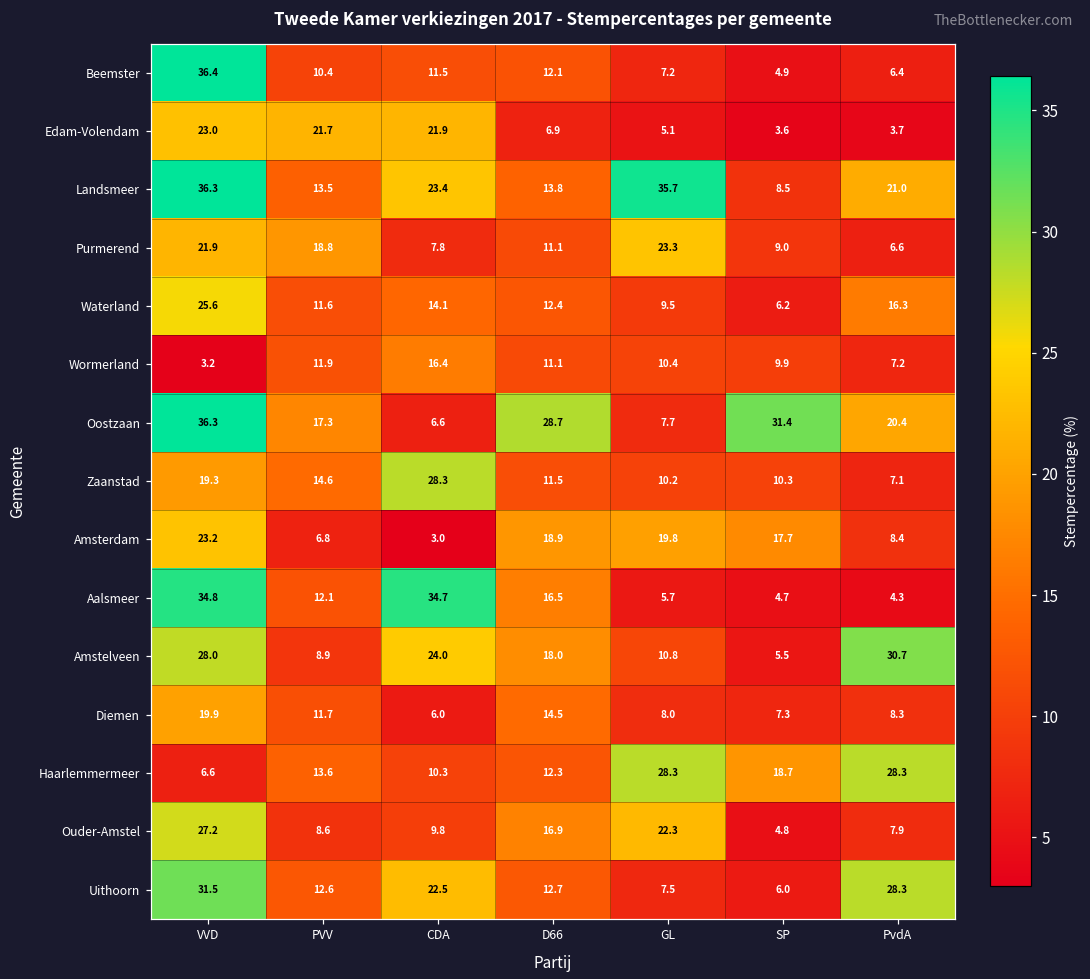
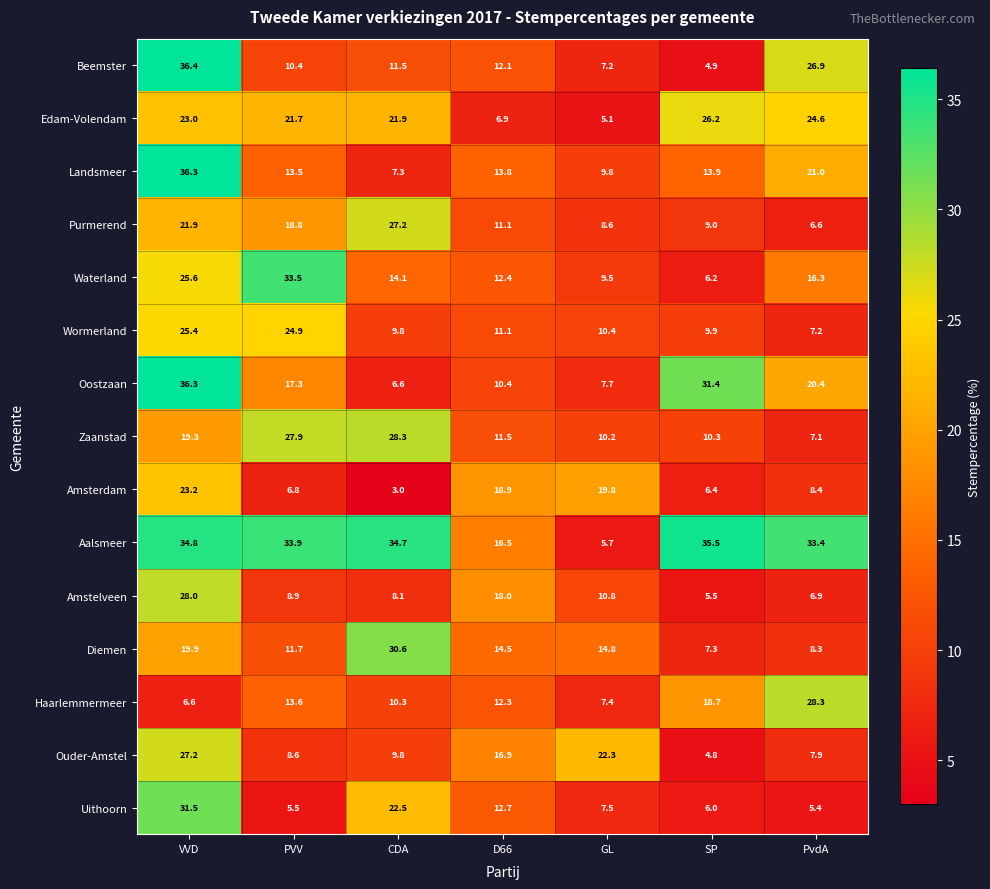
  {
    "Beemster": {
      "VVD": 36.4,
      "PVV": 10.4,
      "CDA": 11.5,
      "D66": 12.1,
      "GL": 7.2,
      "SP": 4.9,
-     "PvdA": 6.4
+     "PvdA": 26.9
    },
    "Edam-Volendam": {
      "VVD": 23.0,
      "PVV": 21.7,
      "CDA": 21.9,
      "D66": 6.9,
      "GL": 5.1,
-     "SP": 3.6,
-     "PvdA": 3.7
+     "SP": 26.2,
+     "PvdA": 24.6
    },
    "Landsmeer": {
      "VVD": 36.3,
      "PVV": 13.5,
-     "CDA": 23.4,
+     "CDA": 7.3,
      "D66": 13.8,
-     "GL": 35.7,
-     "SP": 8.5,
+     "GL": 9.8,
+     "SP": 13.9,
      "PvdA": 21.0
    },
    "Purmerend": {
      "VVD": 21.9,
      "PVV": 18.8,
-     "CDA": 7.8,
+     "CDA": 27.2,
      "D66": 11.1,
-     "GL": 23.3,
+     "GL": 8.6,
      "SP": 9.0,
      "PvdA": 6.6
    },
    "Waterland": {
      "VVD": 25.6,
-     "PVV": 11.6,
+     "PVV": 33.5,
      "CDA": 14.1,
      "D66": 12.4,
      "GL": 9.5,
      "SP": 6.2,
      "PvdA": 16.3
    },
    "Wormerland": {
-     "VVD": 3.2,
-     "PVV": 11.9,
-     "CDA": 16.4,
+     "VVD": 25.4,
+     "PVV": 24.9,
+     "CDA": 9.8,
      "D66": 11.1,
      "GL": 10.4,
      "SP": 9.9,
      "PvdA": 7.2
    },
    "Oostzaan": {
      "VVD": 36.3,
      "PVV": 17.3,
      "CDA": 6.6,
-     "D66": 28.7,
+     "D66": 10.4,
      "GL": 7.7,
      "SP": 31.4,
      "PvdA": 20.4
    },
    "Zaanstad": {
      "VVD": 19.3,
-     "PVV": 14.6,
+     "PVV": 27.9,
      "CDA": 28.3,
      "D66": 11.5,
      "GL": 10.2,
      "SP": 10.3,
      "PvdA": 7.1
    },
    "Amsterdam": {
      "VVD": 23.2,
      "PVV": 6.8,
      "CDA": 3.0,
      "D66": 18.9,
      "GL": 19.8,
-     "SP": 17.7,
+     "SP": 6.4,
      "PvdA": 8.4
    },
    "Aalsmeer": {
      "VVD": 34.8,
-     "PVV": 12.1,
+     "PVV": 33.9,
      "CDA": 34.7,
      "D66": 16.5,
      "GL": 5.7,
-     "SP": 4.7,
-     "PvdA": 4.3
+     "SP": 35.5,
+     "PvdA": 33.4
    },
    "Amstelveen": {
      "VVD": 28.0,
      "PVV": 8.9,
-     "CDA": 24.0,
+     "CDA": 8.1,
      "D66": 18.0,
      "GL": 10.8,
      "SP": 5.5,
-     "PvdA": 30.7
+     "PvdA": 6.9
    },
    "Diemen": {
      "VVD": 19.9,
      "PVV": 11.7,
-     "CDA": 6.0,
+     "CDA": 30.6,
      "D66": 14.5,
-     "GL": 8.0,
+     "GL": 14.8,
      "SP": 7.3,
      "PvdA": 8.3
    },
    "Haarlemmermeer": {
      "VVD": 6.6,
      "PVV": 13.6,
      "CDA": 10.3,
      "D66": 12.3,
-     "GL": 28.3,
+     "GL": 7.4,
      "SP": 18.7,
      "PvdA": 28.3
    },
    "Ouder-Amstel": {
      "VVD": 27.2,
      "PVV": 8.6,
      "CDA": 9.8,
      "D66": 16.9,
      "GL": 22.3,
      "SP": 4.8,
      "PvdA": 7.9
    },
    "Uithoorn": {
      "VVD": 31.5,
-     "PVV": 12.6,
+     "PVV": 5.5,
      "CDA": 22.5,
      "D66": 12.7,
      "GL": 7.5,
      "SP": 6.0,
-     "PvdA": 28.3
+     "PvdA": 5.4
    }
  }
